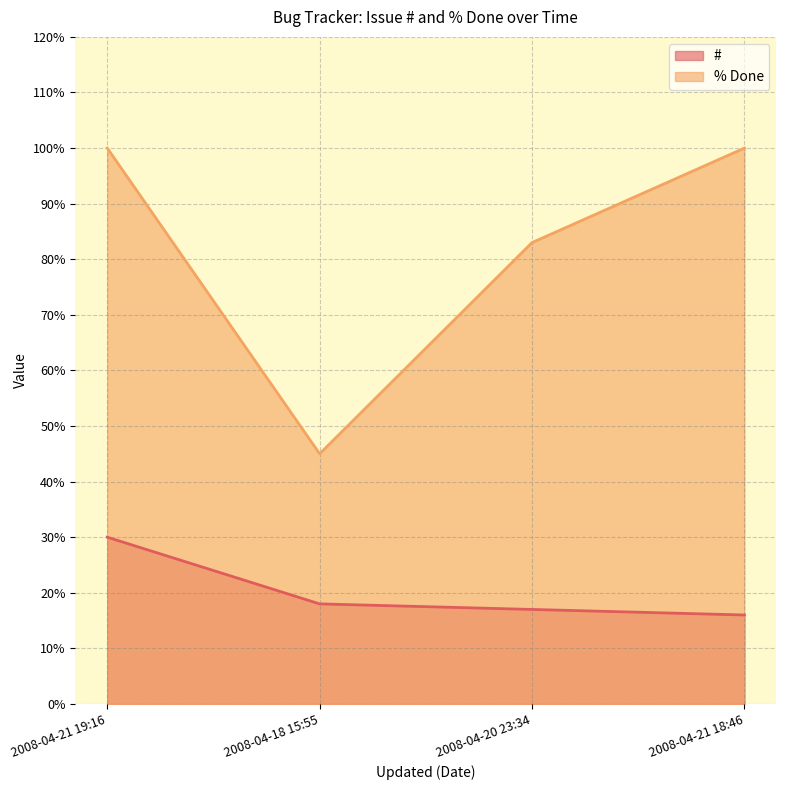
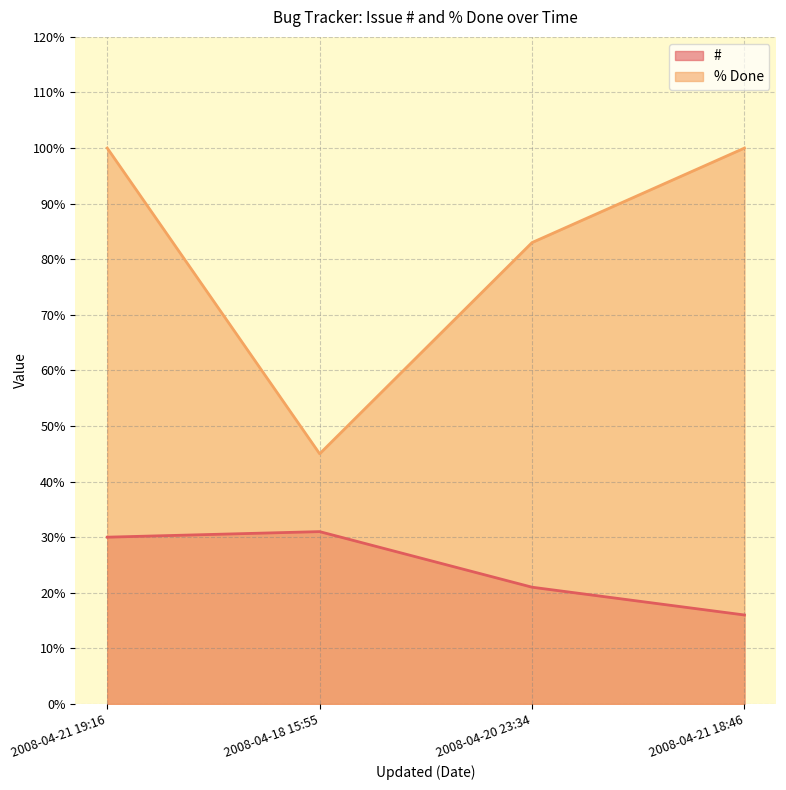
  {
    "#": {
      "2008-04-21 19:16": "30%",
-     "2008-04-18 15:55": "18%",
-     "2008-04-20 23:34": "17%",
+     "2008-04-18 15:55": "31%",
+     "2008-04-20 23:34": "21%",
      "2008-04-21 18:46": "16%"
    },
    "% Done": {
      "2008-04-21 19:16": "100%",
      "2008-04-18 15:55": "45%",
      "2008-04-20 23:34": "83%",
      "2008-04-21 18:46": "100%"
    }
  }
